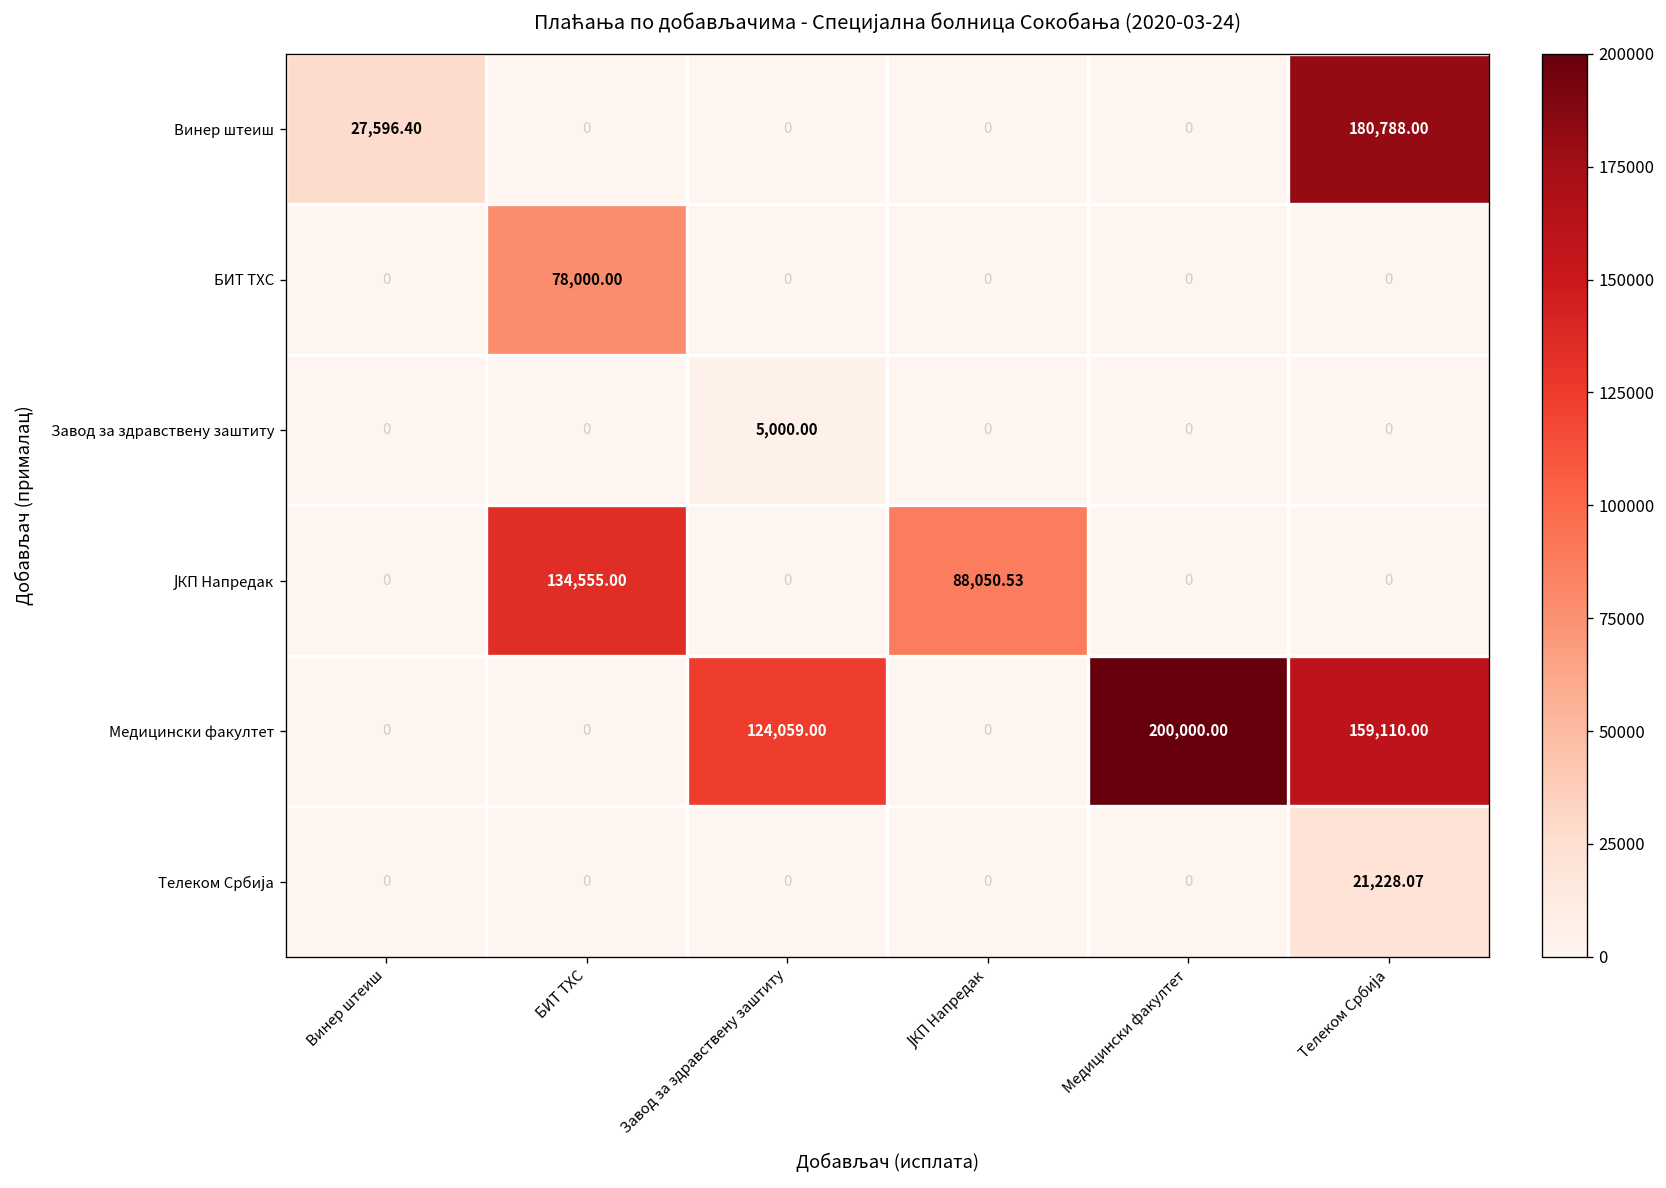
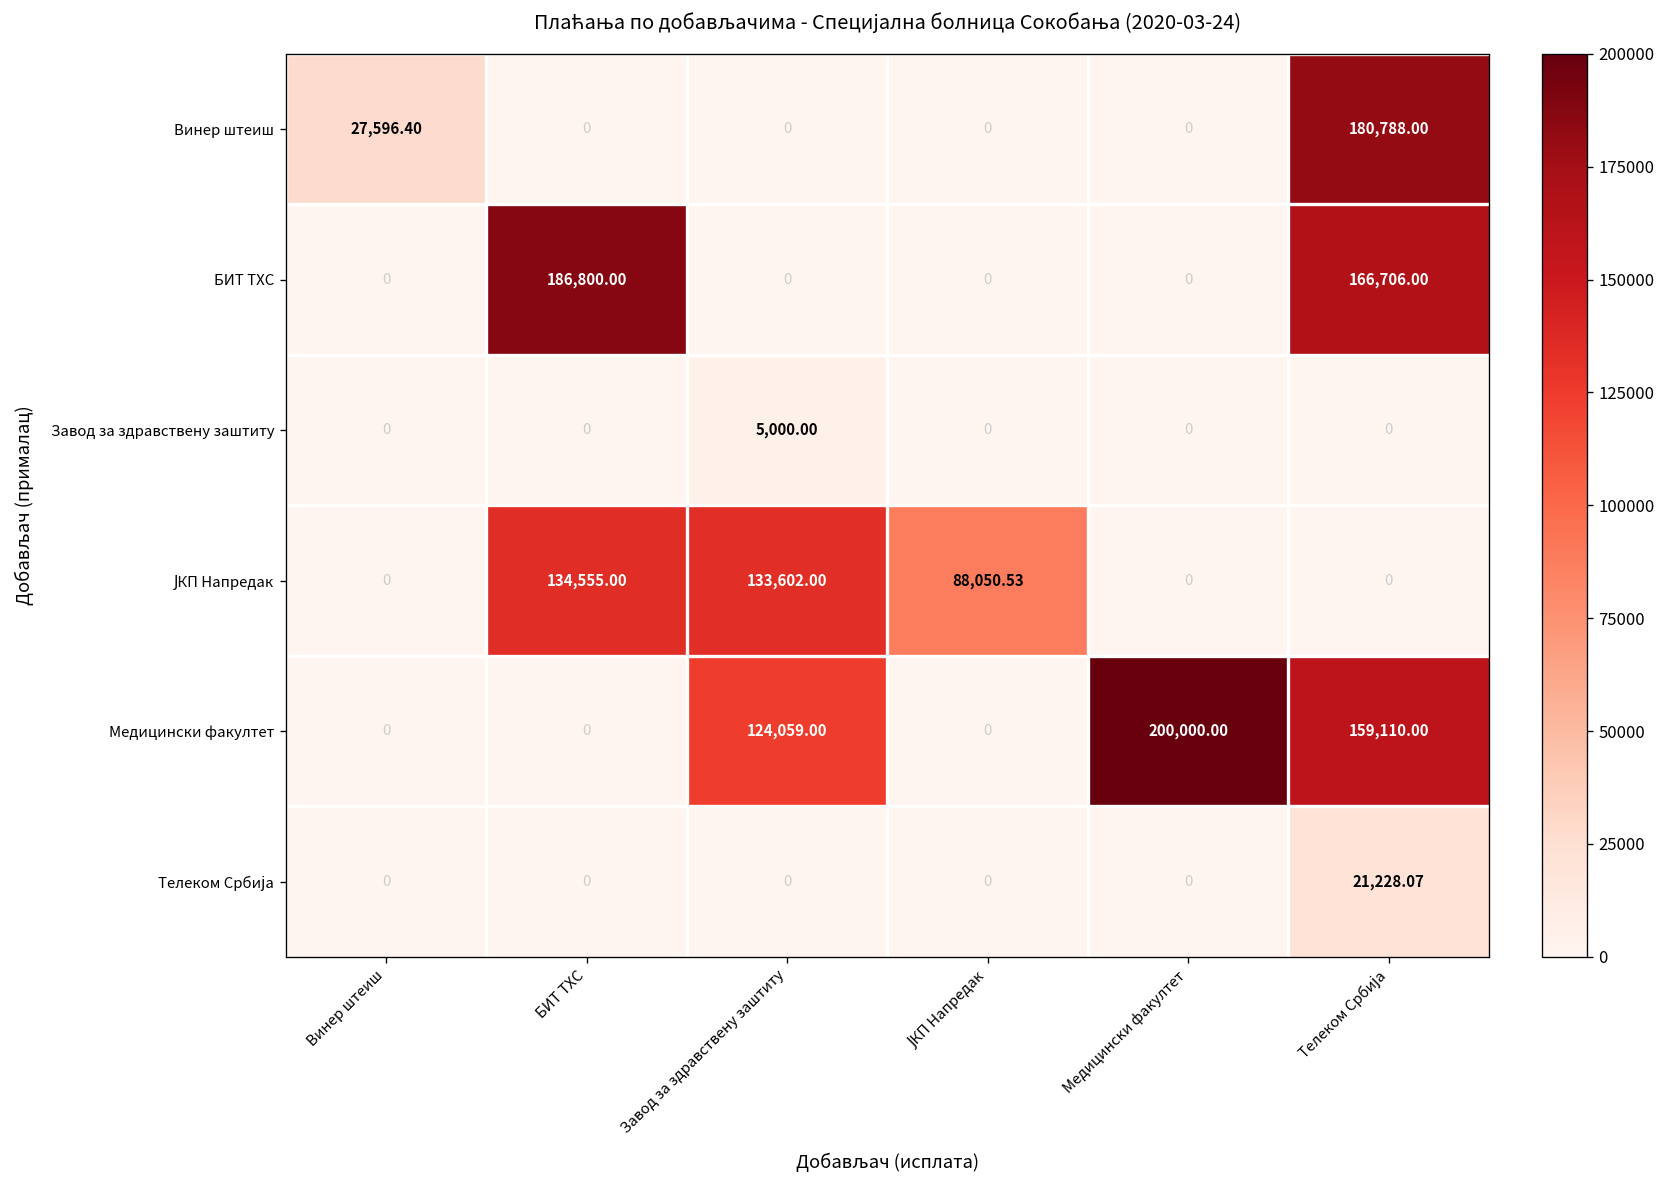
  {
    "Винер штеиш": {
      "Винер штеиш": "27,596.40",
      "БИТ ТХС": "0",
      "Завод за здравствену заштиту": "0",
      "ЈКП Напредак": "0",
      "Медицински факултет": "0",
      "Телеком Србија": "180,788.00"
    },
    "БИТ ТХС": {
      "Винер штеиш": "0",
-     "БИТ ТХС": "78,000.00",
+     "БИТ ТХС": "186,800.00",
      "Завод за здравствену заштиту": "0",
      "ЈКП Напредак": "0",
      "Медицински факултет": "0",
-     "Телеком Србија": "0"
+     "Телеком Србија": "166,706.00"
    },
    "Завод за здравствену заштиту": {
      "Винер штеиш": "0",
      "БИТ ТХС": "0",
      "Завод за здравствену заштиту": "5,000.00",
      "ЈКП Напредак": "0",
      "Медицински факултет": "0",
      "Телеком Србија": "0"
    },
    "ЈКП Напредак": {
      "Винер штеиш": "0",
      "БИТ ТХС": "134,555.00",
-     "Завод за здравствену заштиту": "0",
+     "Завод за здравствену заштиту": "133,602.00",
      "ЈКП Напредак": "88,050.53",
      "Медицински факултет": "0",
      "Телеком Србија": "0"
    },
    "Медицински факултет": {
      "Винер штеиш": "0",
      "БИТ ТХС": "0",
      "Завод за здравствену заштиту": "124,059.00",
      "ЈКП Напредак": "0",
      "Медицински факултет": "200,000.00",
      "Телеком Србија": "159,110.00"
    },
    "Телеком Србија": {
      "Винер штеиш": "0",
      "БИТ ТХС": "0",
      "Завод за здравствену заштиту": "0",
      "ЈКП Напредак": "0",
      "Медицински факултет": "0",
      "Телеком Србија": "21,228.07"
    }
  }
